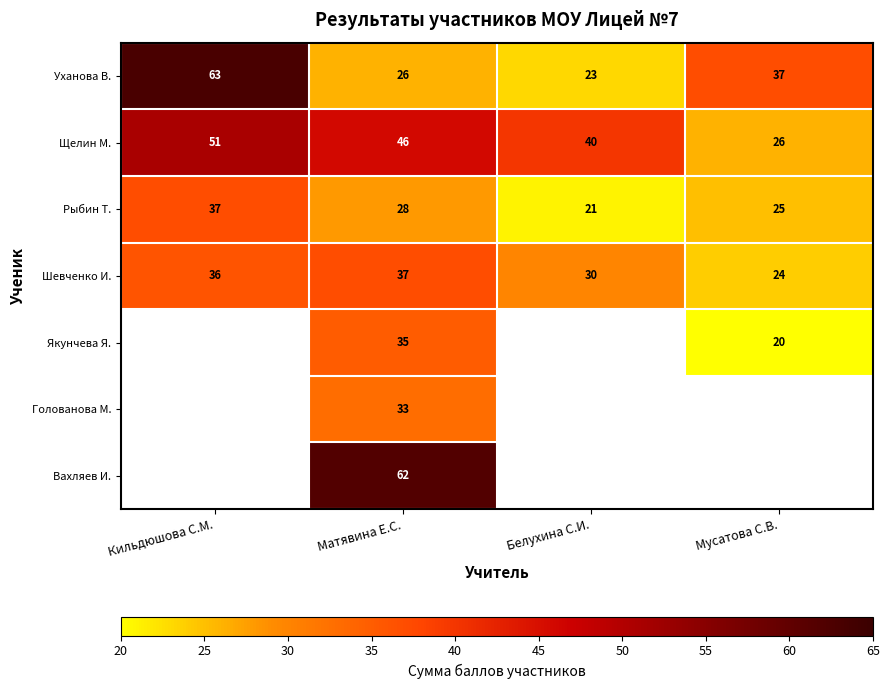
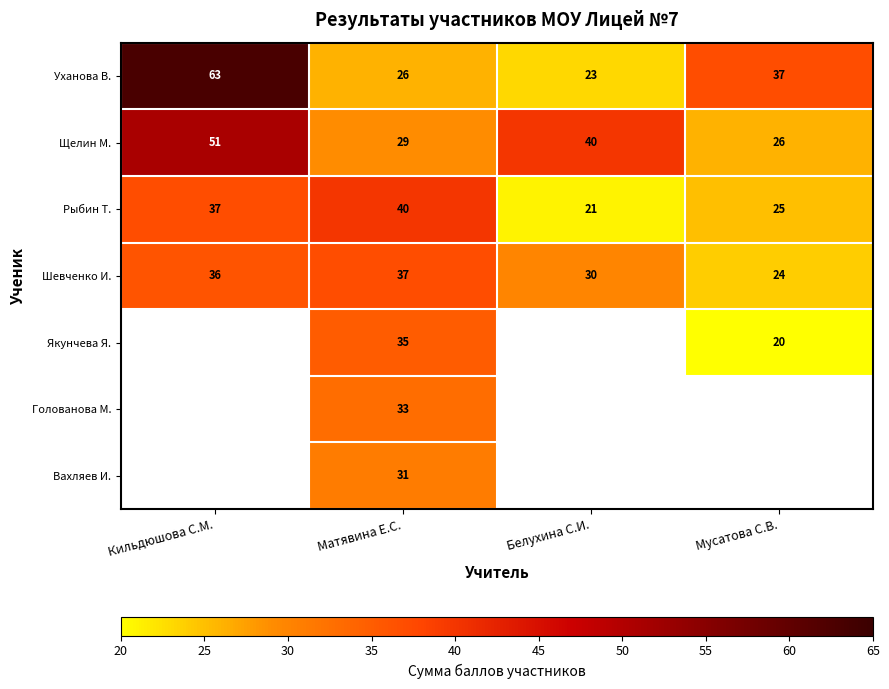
  {
    "Уханова В.": {
      "Кильдюшова С.М.": 63,
      "Матявина Е.С.": 26,
      "Белухина С.И.": 23,
      "Мусатова С.В.": 37
    },
    "Щелин М.": {
      "Кильдюшова С.М.": 51,
-     "Матявина Е.С.": 46,
+     "Матявина Е.С.": 29,
      "Белухина С.И.": 40,
      "Мусатова С.В.": 26
    },
    "Рыбин Т.": {
      "Кильдюшова С.М.": 37,
-     "Матявина Е.С.": 28,
+     "Матявина Е.С.": 40,
      "Белухина С.И.": 21,
      "Мусатова С.В.": 25
    },
    "Шевченко И.": {
      "Кильдюшова С.М.": 36,
      "Матявина Е.С.": 37,
      "Белухина С.И.": 30,
      "Мусатова С.В.": 24
    },
    "Якунчева Я.": {
      "Матявина Е.С.": 35,
      "Мусатова С.В.": 20
    },
    "Голованова М.": {
      "Матявина Е.С.": 33
    },
    "Вахляев И.": {
-     "Матявина Е.С.": 62
+     "Матявина Е.С.": 31
    }
  }
